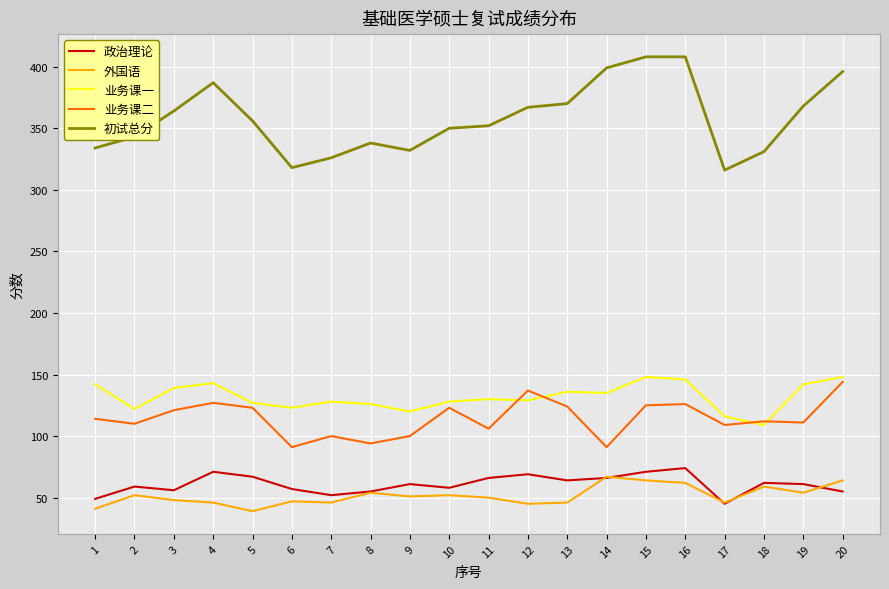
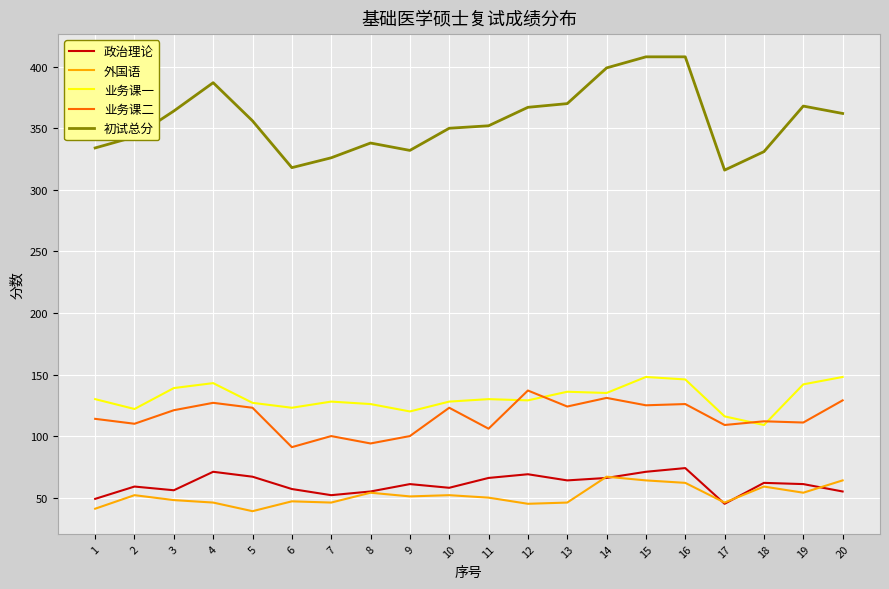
  {
    "政治理论": {
      "1": 49,
      "2": 59,
      "3": 56,
      "4": 71,
      "5": 67,
      "6": 57,
      "7": 52,
      "9": 61,
      "10": 58,
      "11": 66,
      "12": 69,
      "13": 64,
      "15": 71,
      "16": 74,
      "18": 62,
      "19": 61,
      "20": 55
    },
    "外国语": {
      "1": 41,
      "2": 52,
      "3": 48,
      "4": 46,
      "5": 39,
      "6": 47,
      "7": 46,
      "9": 51,
      "10": 52,
      "11": 50,
      "12": 45,
      "13": 46,
      "15": 64,
      "16": 62,
      "18": 59,
      "19": 54,
      "20": 64
    },
    "业务课一": {
-     "1": 142,
+     "1": 130,
      "2": 122,
      "3": 139,
      "4": 143,
      "5": 127,
      "6": 123,
      "7": 128,
      "8": 126,
      "9": 120,
      "10": 128,
      "11": 130,
      "12": 129,
      "13": 136,
      "14": 135,
      "15": 148,
      "16": 146,
      "17": 116,
      "18": 109,
      "19": 142,
      "20": 148
    },
    "业务课二": {
      "1": 114,
      "2": 110,
      "3": 121,
      "4": 127,
      "5": 123,
      "6": 91,
      "7": 100,
      "8": 94,
      "9": 100,
      "10": 123,
      "11": 106,
      "12": 137,
      "13": 124,
-     "14": 91,
+     "14": 131,
      "15": 125,
      "16": 126,
      "17": 109,
      "18": 112,
      "19": 111,
-     "20": 144
+     "20": 129
    },
    "初试总分": {
      "1": 334,
      "3": 364,
      "4": 387,
      "5": 356,
      "6": 318,
      "7": 326,
      "8": 338,
      "9": 332,
      "10": 350,
      "11": 352,
      "12": 367,
      "13": 370,
      "14": 399,
      "15": 408,
      "16": 408,
      "17": 316,
      "18": 331,
      "19": 368,
-     "20": 396
+     "20": 362
    }
  }
